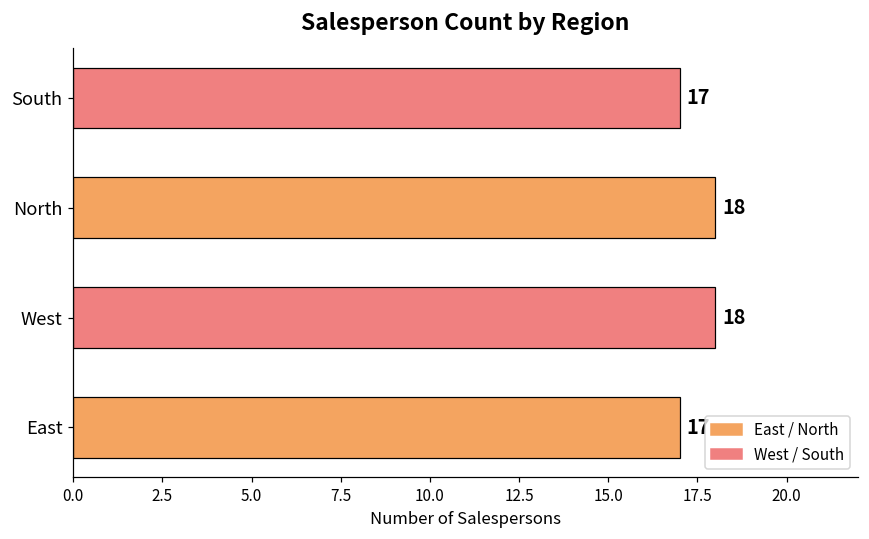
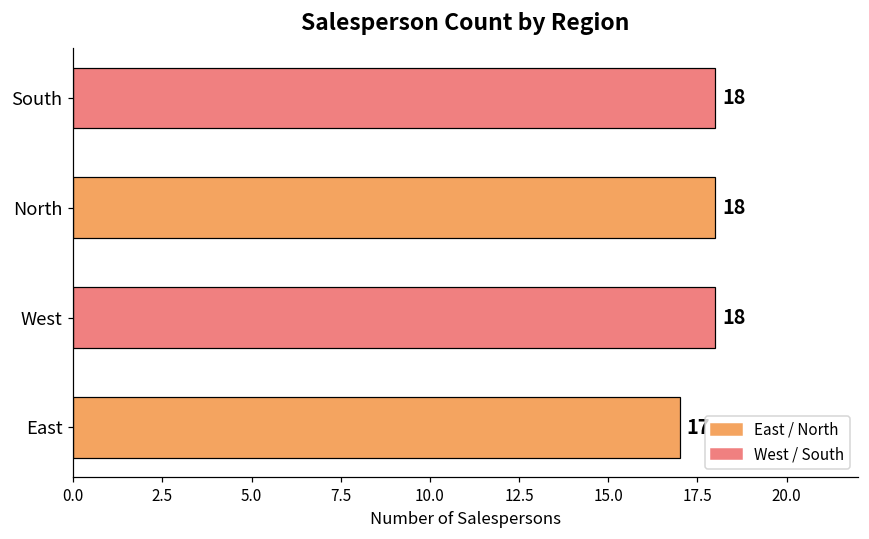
  {
-   "South": 17,
+   "South": 18,
    "North": 18,
    "West": 18
  }
